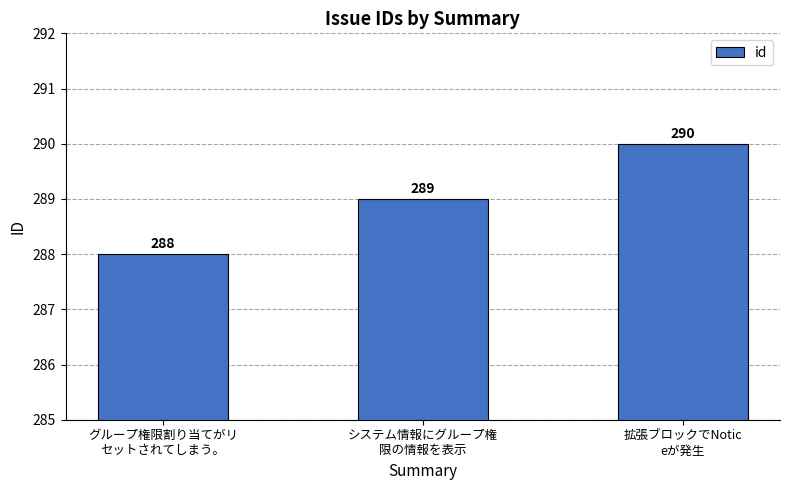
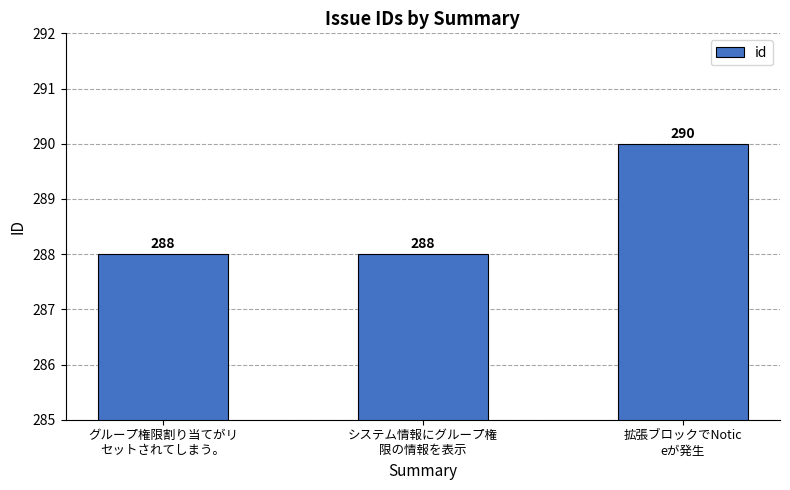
  {
    "グループ権限割り当てがリ セットされてしまう。": 288,
-   "システム情報にグループ権 限の情報を表示": 289,
+   "システム情報にグループ権 限の情報を表示": 288,
    "拡張ブロックでNotic eが発生": 290
  }
